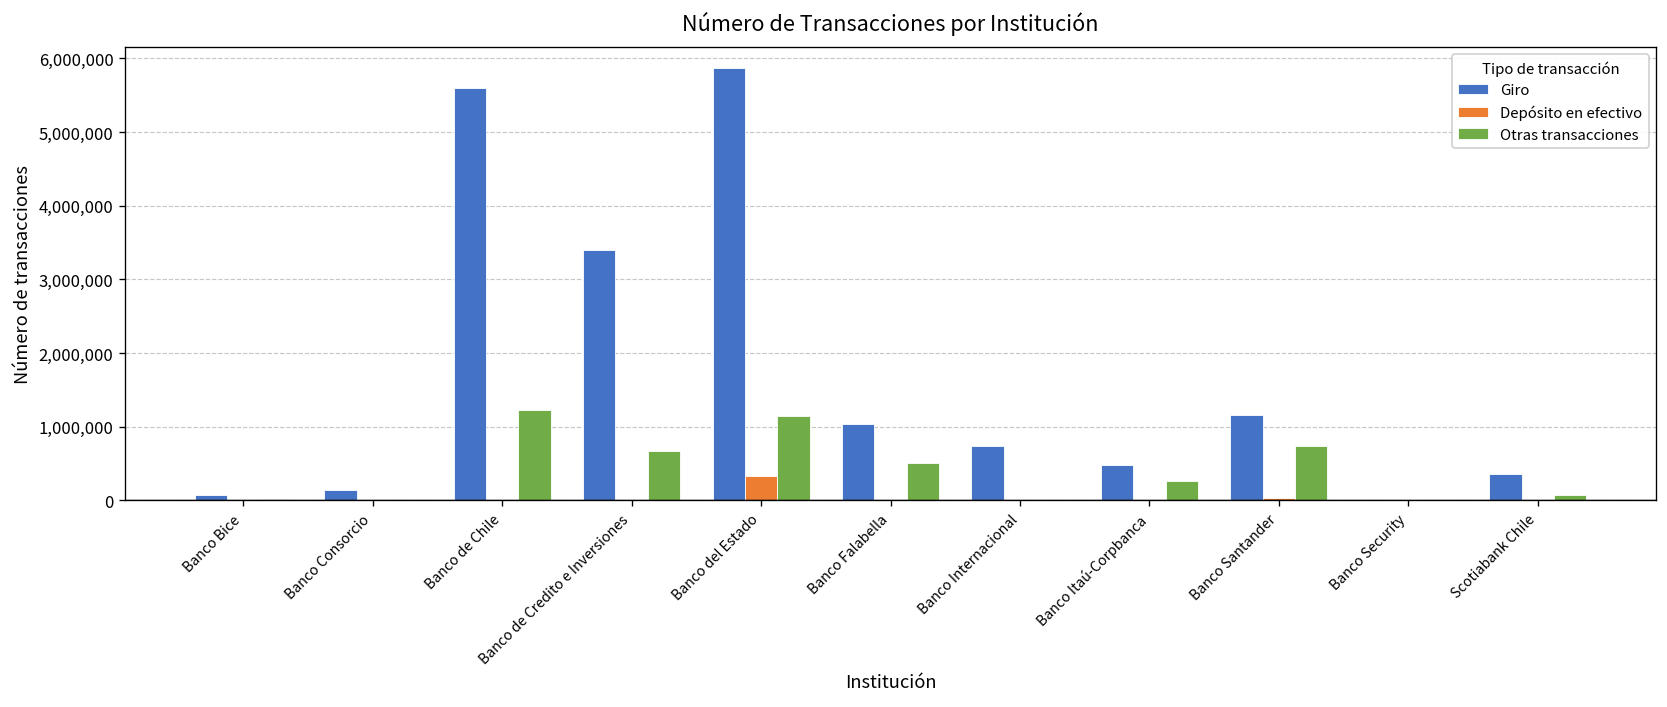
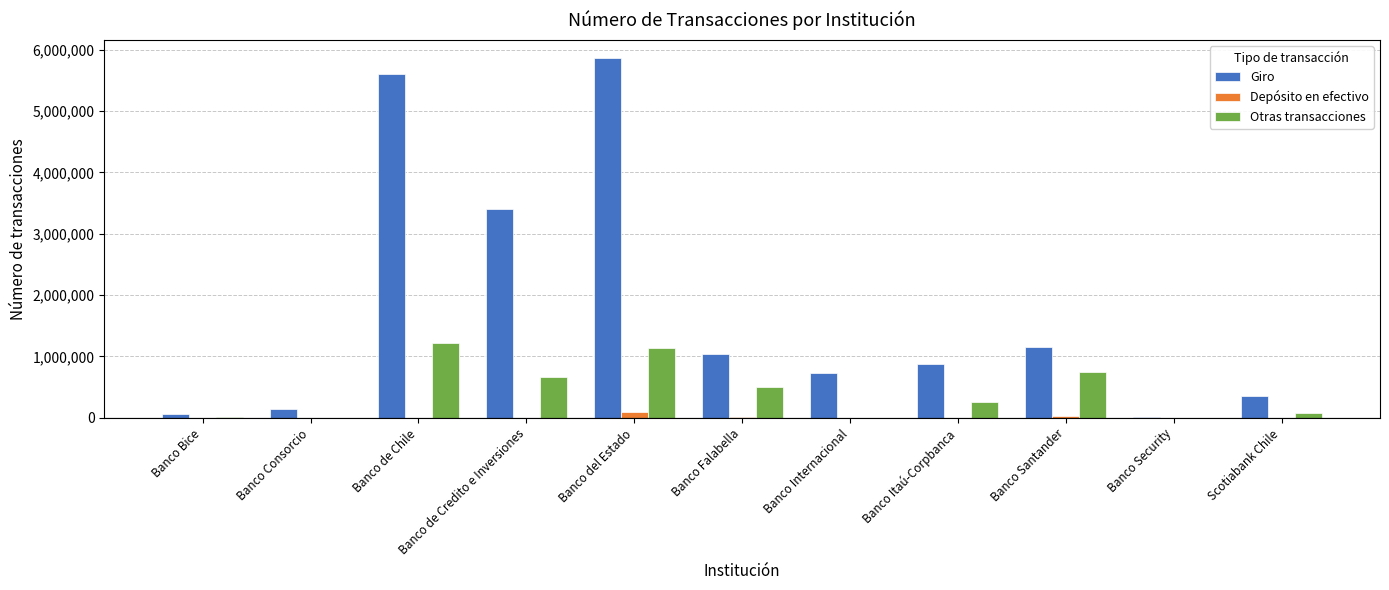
  {
    "Giro": {
      "Banco Bice": "100,000",
      "Banco Consorcio": "100,000",
      "Banco de Chile": "5,600,000",
      "Banco de Credito e Inversiones": "3,400,000",
      "Banco del Estado": "5,900,000",
      "Banco Falabella": "1,000,000",
      "Banco Internacional": "700,000",
-     "Banco Itaú-Corpbanca": "500,000",
+     "Banco Itaú-Corpbanca": "900,000",
      "Banco Santander": "1,200,000",
      "Scotiabank Chile": "400,000"
    },
    "Depósito en efectivo": {
      "Banco Bice": "0",
      "Banco Consorcio": "0",
      "Banco de Chile": "0",
      "Banco de Credito e Inversiones": "0",
-     "Banco del Estado": "300,000",
+     "Banco del Estado": "100,000",
      "Banco Internacional": "0",
      "Banco Itaú-Corpbanca": "0",
      "Banco Security": "0",
      "Scotiabank Chile": "0"
    },
    "Otras transacciones": {
      "Banco de Chile": "1,200,000",
      "Banco de Credito e Inversiones": "700,000",
      "Banco del Estado": "1,100,000",
      "Banco Falabella": "500,000",
      "Banco Itaú-Corpbanca": "300,000",
      "Banco Santander": "700,000",
      "Scotiabank Chile": "100,000"
    }
  }
